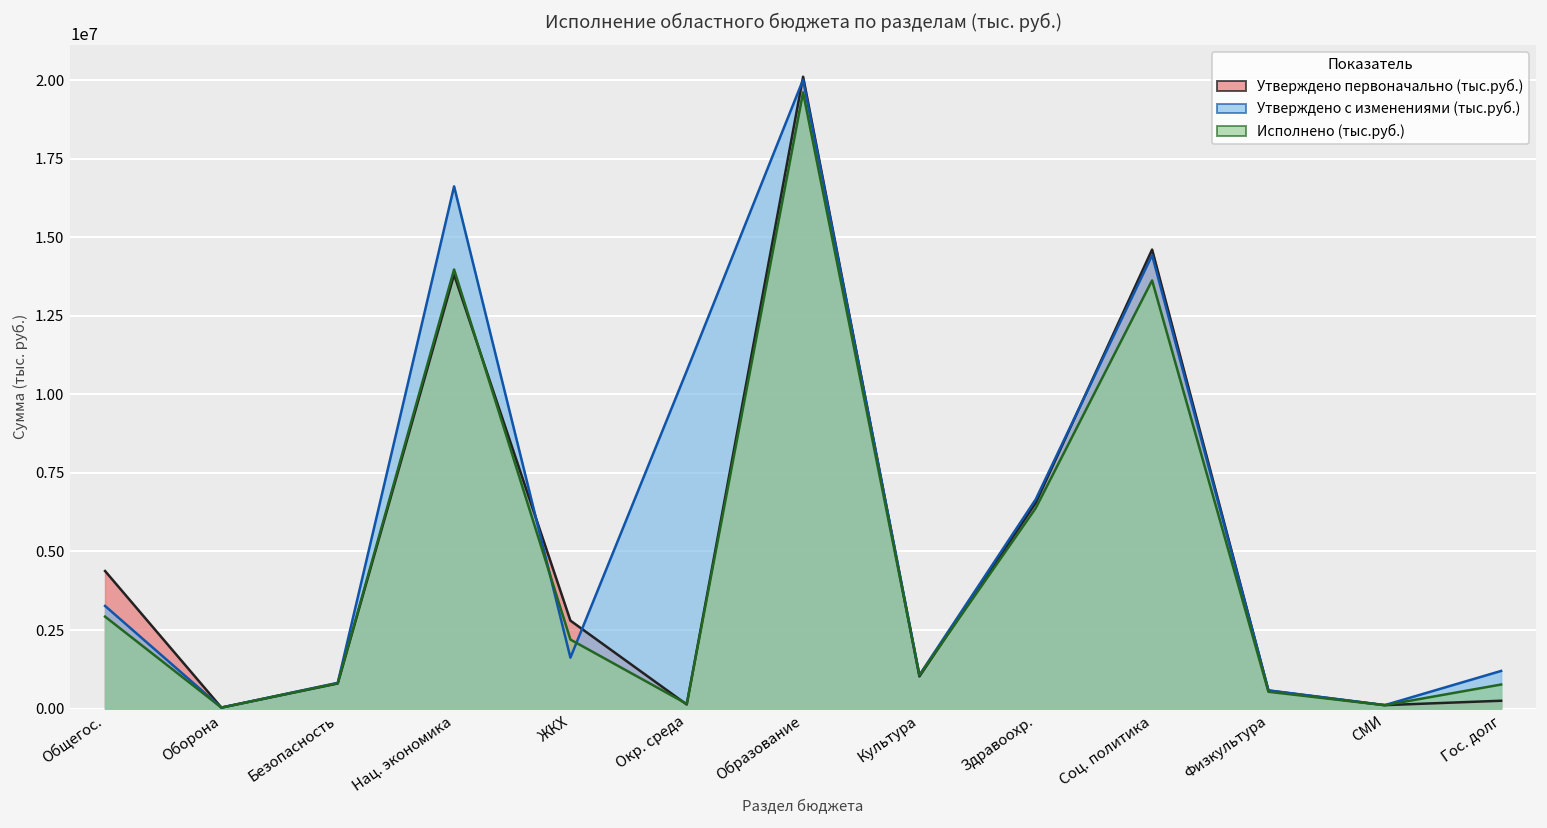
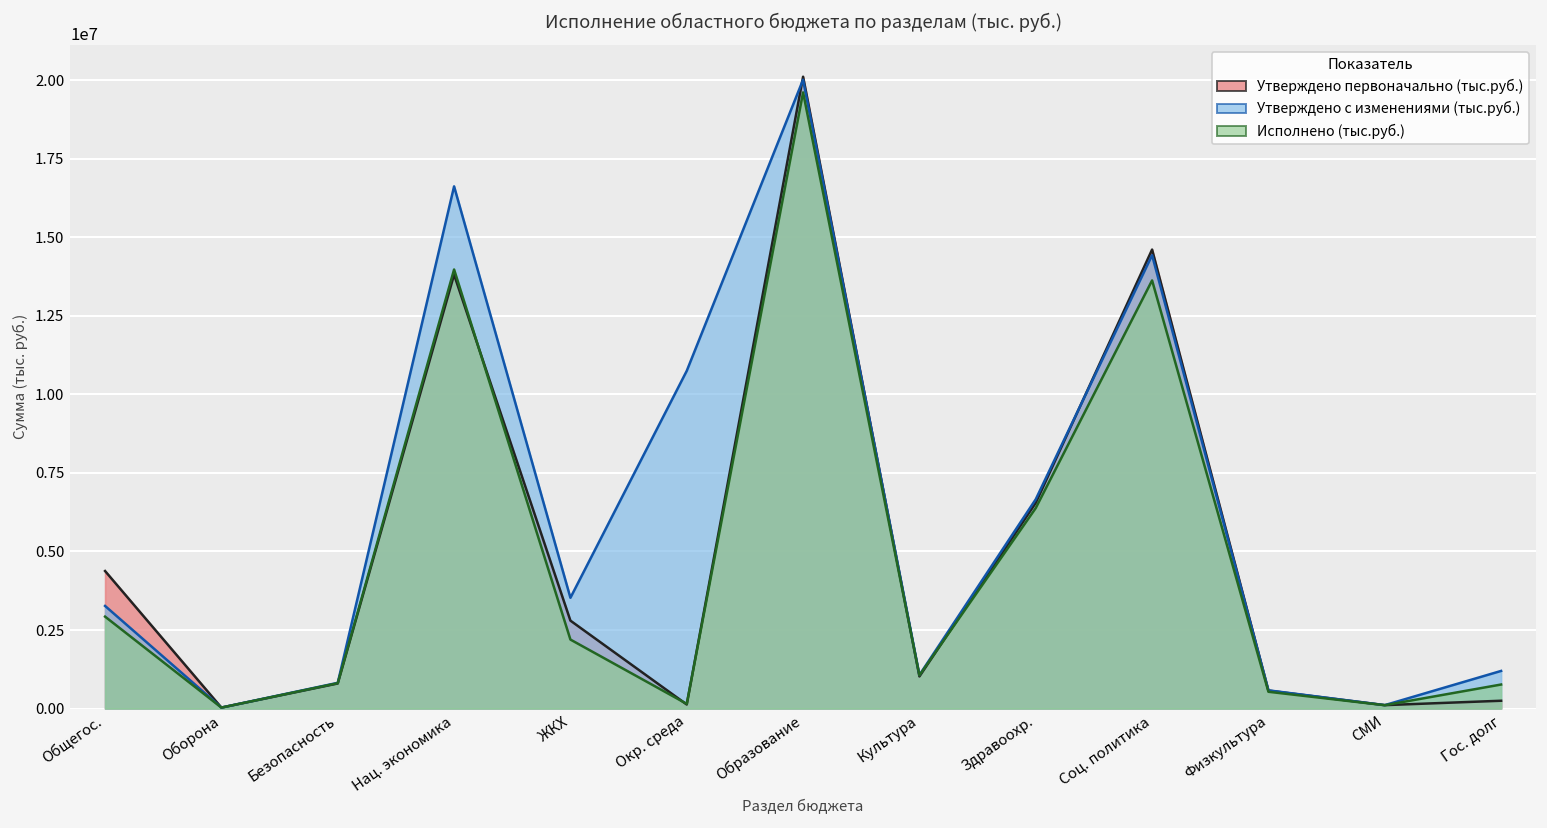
  {
    "Утверждено первоначально (тыс.руб.)": {
      "Общегос.": 4400000,
      "Нац. экономика": 13800000,
      "ЖКХ": 2800000,
      "Образование": 20100000,
      "Здравоохр.": 6500000,
      "Соц. политика": 14600000,
      "Гос. долг": 200000
    },
    "Утверждено с изменениями (тыс.руб.)": {
      "Общегос.": 3300000,
      "Нац. экономика": 16600000,
-     "ЖКХ": 1600000,
+     "ЖКХ": 3500000,
      "Окр. среда": 10800000,
      "Образование": 20000000,
      "Здравоохр.": 6700000,
      "Соц. политика": 14400000,
      "Гос. долг": 1200000
    },
    "Исполнено (тыс.руб.)": {
      "Общегос.": 2900000,
      "Нац. экономика": 14000000,
      "ЖКХ": 2200000,
      "Образование": 19600000,
      "Здравоохр.": 6400000,
      "Соц. политика": 13600000,
      "Гос. долг": 800000
    }
  }
